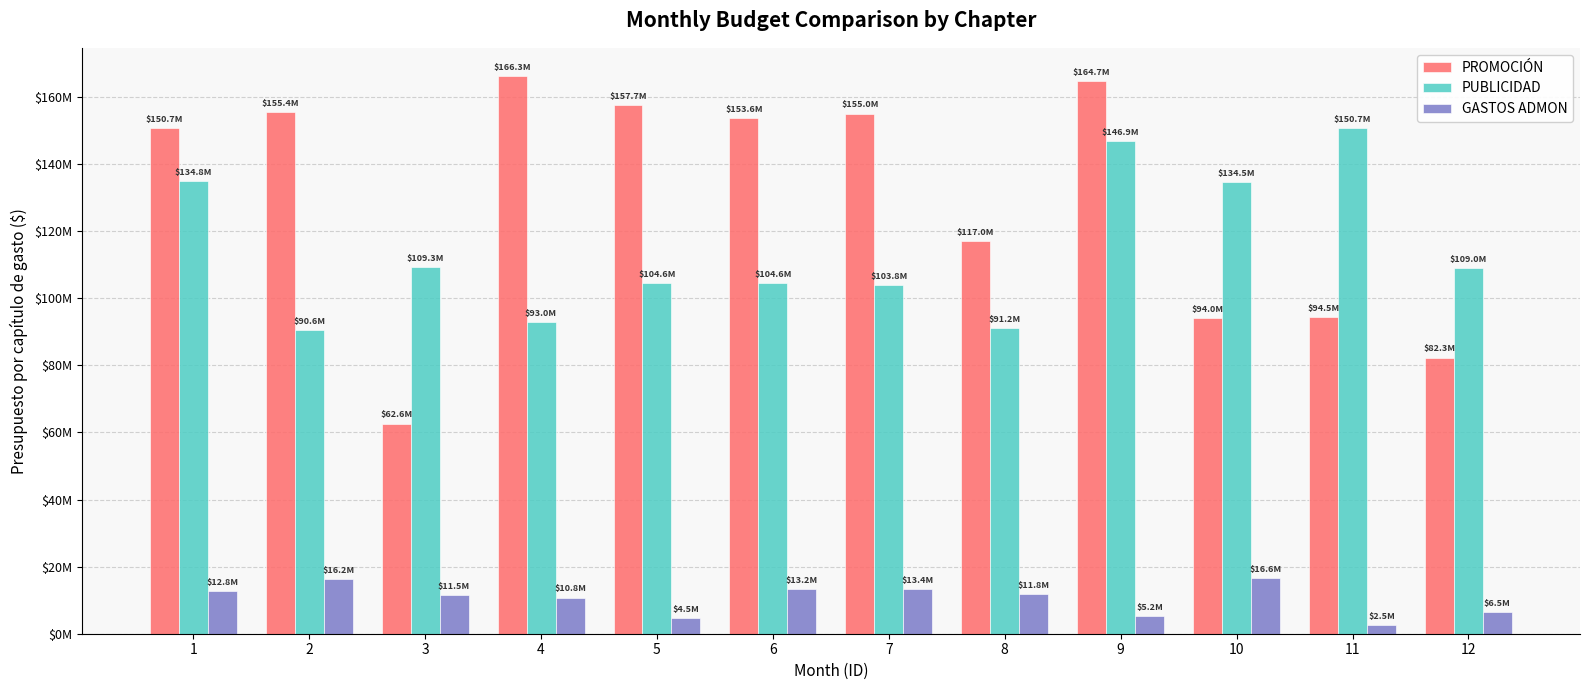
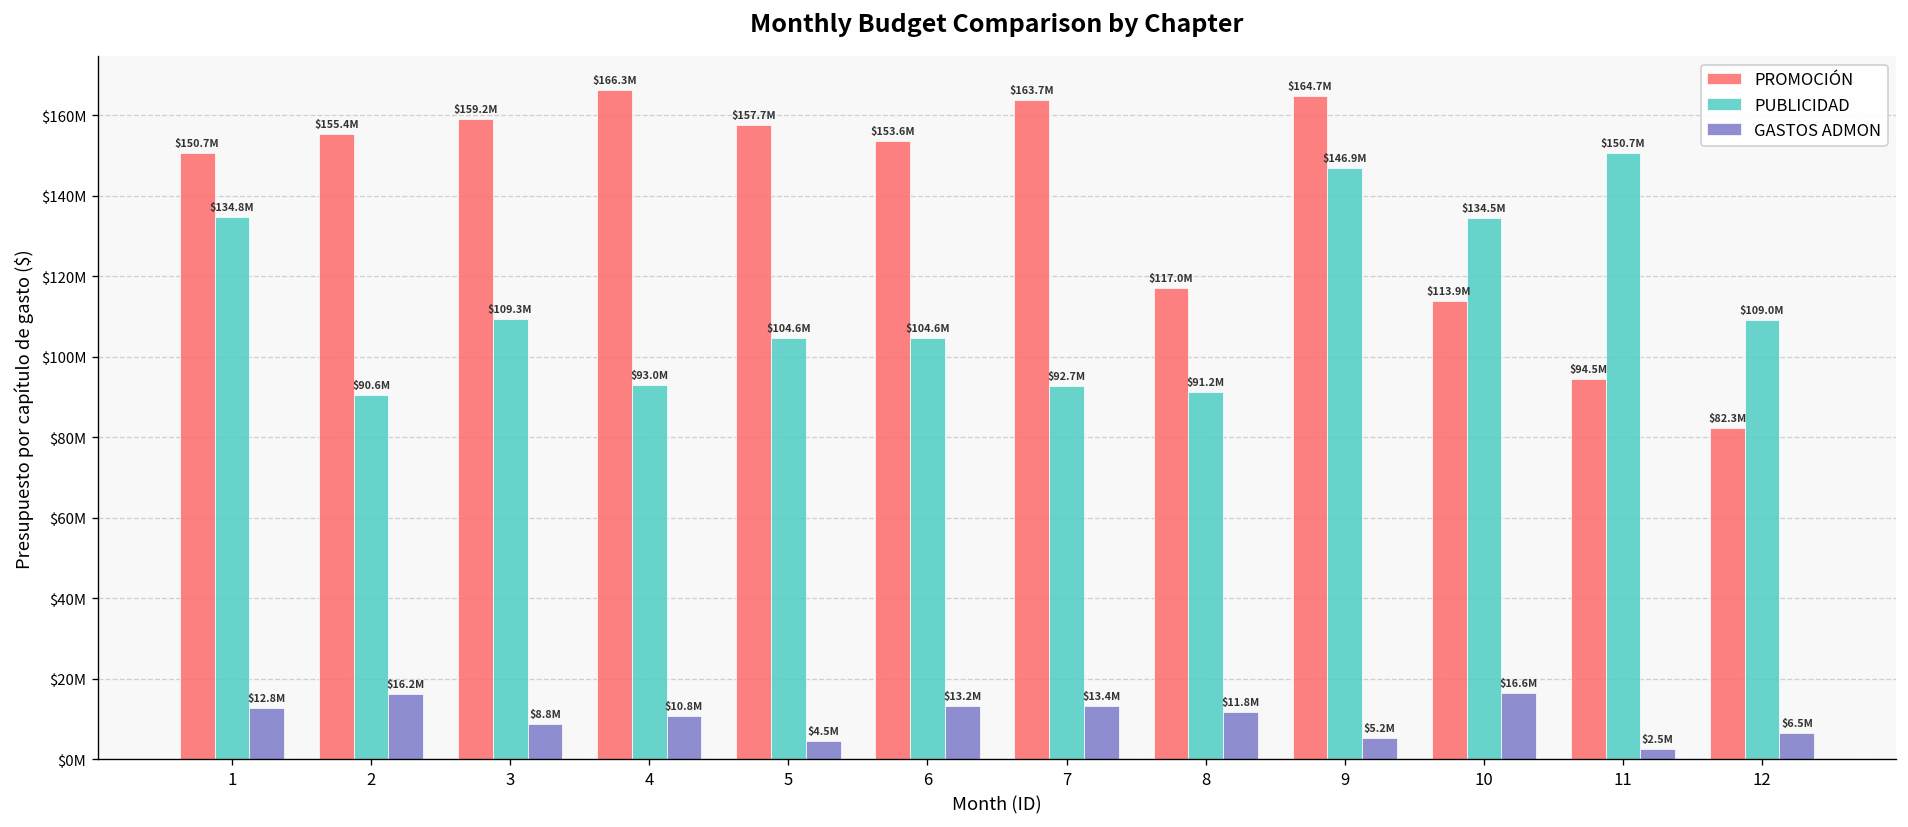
  {
    "PROMOCIÓN": {
      "1": "$150.7M",
      "2": "$155.4M",
-     "3": "$62.6M",
+     "3": "$159.2M",
      "4": "$166.3M",
      "5": "$157.7M",
      "6": "$153.6M",
-     "7": "$155.0M",
+     "7": "$163.7M",
      "8": "$117.0M",
      "9": "$164.7M",
-     "10": "$94.0M",
+     "10": "$113.9M",
      "11": "$94.5M",
      "12": "$82.3M"
    },
    "PUBLICIDAD": {
      "1": "$134.8M",
      "2": "$90.6M",
      "3": "$109.3M",
      "4": "$93.0M",
      "5": "$104.6M",
      "6": "$104.6M",
-     "7": "$103.8M",
+     "7": "$92.7M",
      "8": "$91.2M",
      "9": "$146.9M",
      "10": "$134.5M",
      "11": "$150.7M",
      "12": "$109.0M"
    },
    "GASTOS ADMON": {
      "1": "$12.8M",
      "2": "$16.2M",
-     "3": "$11.5M",
+     "3": "$8.8M",
      "4": "$10.8M",
      "5": "$4.5M",
      "6": "$13.2M",
      "7": "$13.4M",
      "8": "$11.8M",
      "9": "$5.2M",
      "10": "$16.6M",
      "11": "$2.5M",
      "12": "$6.5M"
    }
  }
